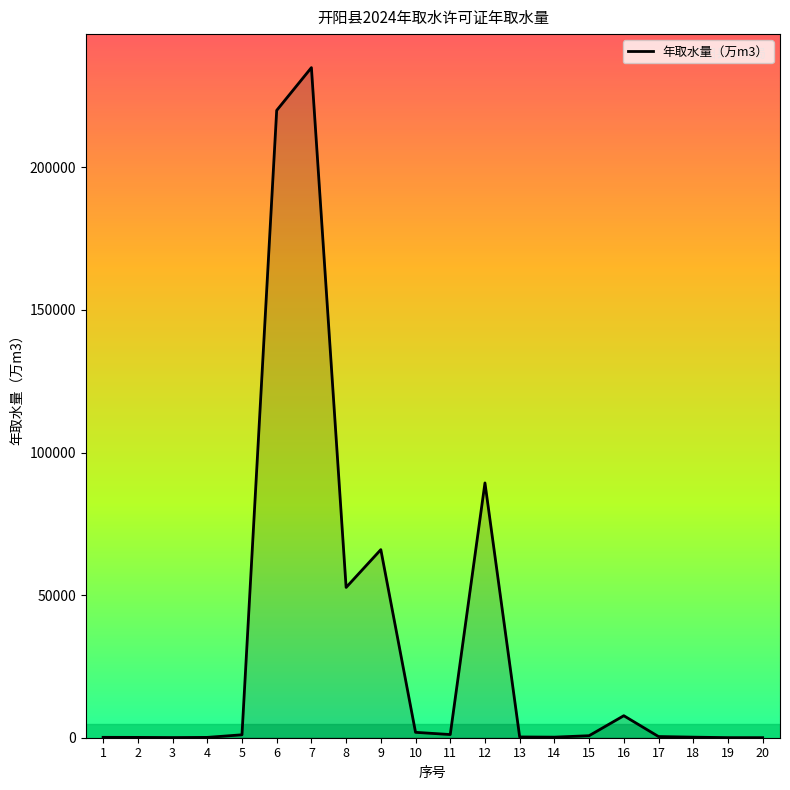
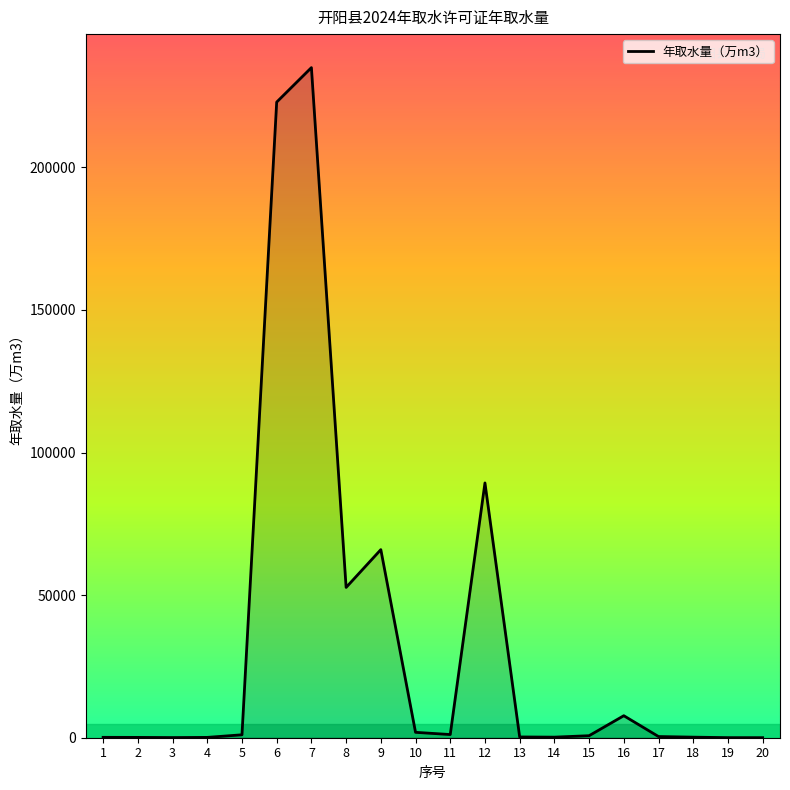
  {
-   "6": 220000,
+   "6": 223000,
    "7": 235000,
    "8": 53000,
    "9": 66000,
    "12": 89000,
    "16": 8000
  }
